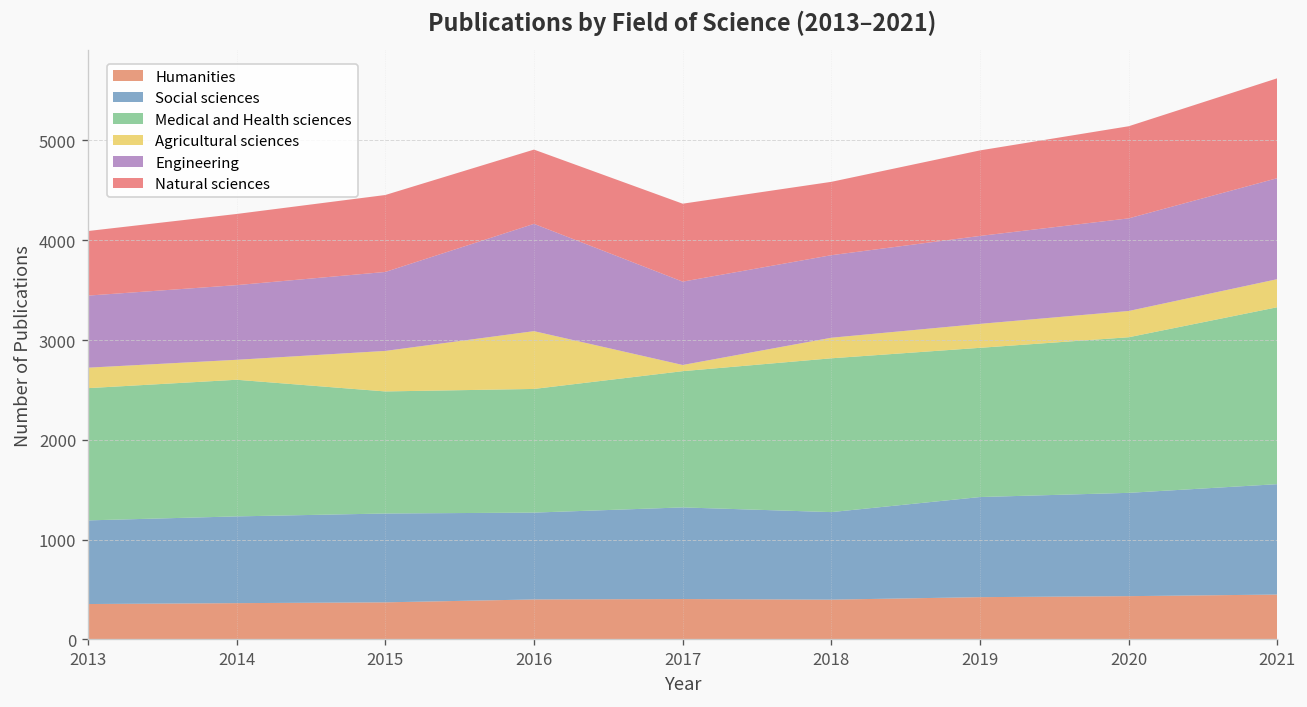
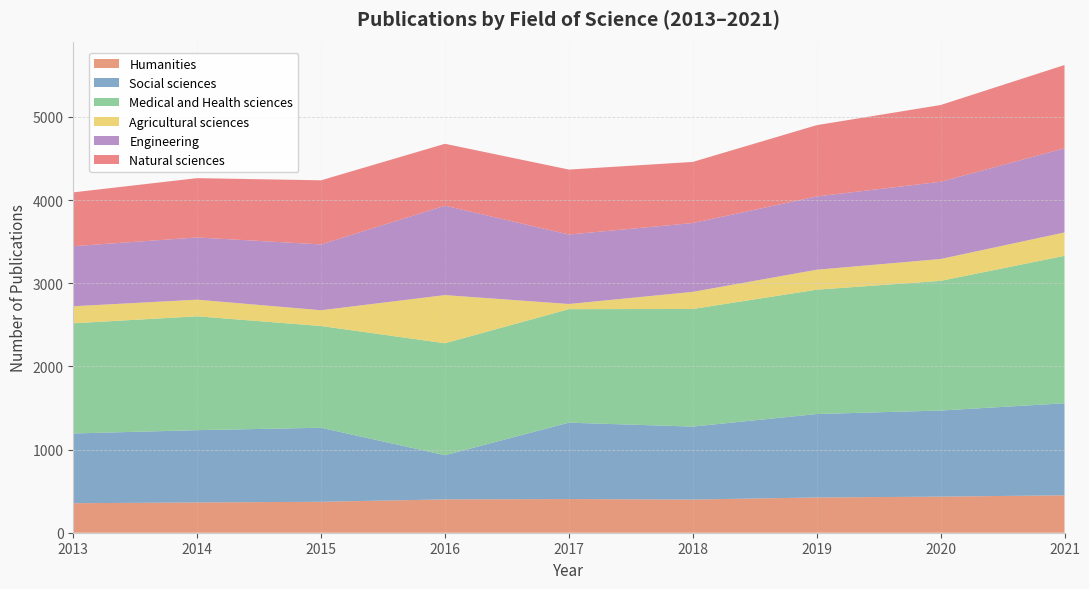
  {
    "Social sciences": {
      "2013": 800,
      "2014": 900,
      "2015": 900,
-     "2016": 900,
+     "2016": 500,
      "2017": 900,
      "2018": 900,
      "2019": 1000,
      "2020": 1000,
      "2021": 1100
    },
    "Medical and Health sciences": {
      "2013": 1300,
      "2014": 1400,
      "2015": 1200,
-     "2016": 1200,
+     "2016": 1300,
      "2017": 1400,
-     "2018": 1500,
+     "2018": 1400,
      "2019": 1500,
      "2020": 1600,
      "2021": 1800
    },
    "Agricultural sciences": {
      "2013": 200,
      "2014": 200,
-     "2015": 400,
+     "2015": 200,
      "2016": 600,
      "2017": 100,
      "2018": 200,
      "2019": 200,
      "2020": 300,
      "2021": 300
    },
    "Engineering": {
      "2013": 700,
      "2014": 700,
      "2015": 800,
      "2016": 1100,
      "2017": 800,
      "2018": 800,
      "2019": 900,
      "2020": 900,
      "2021": 1000
    }
  }
